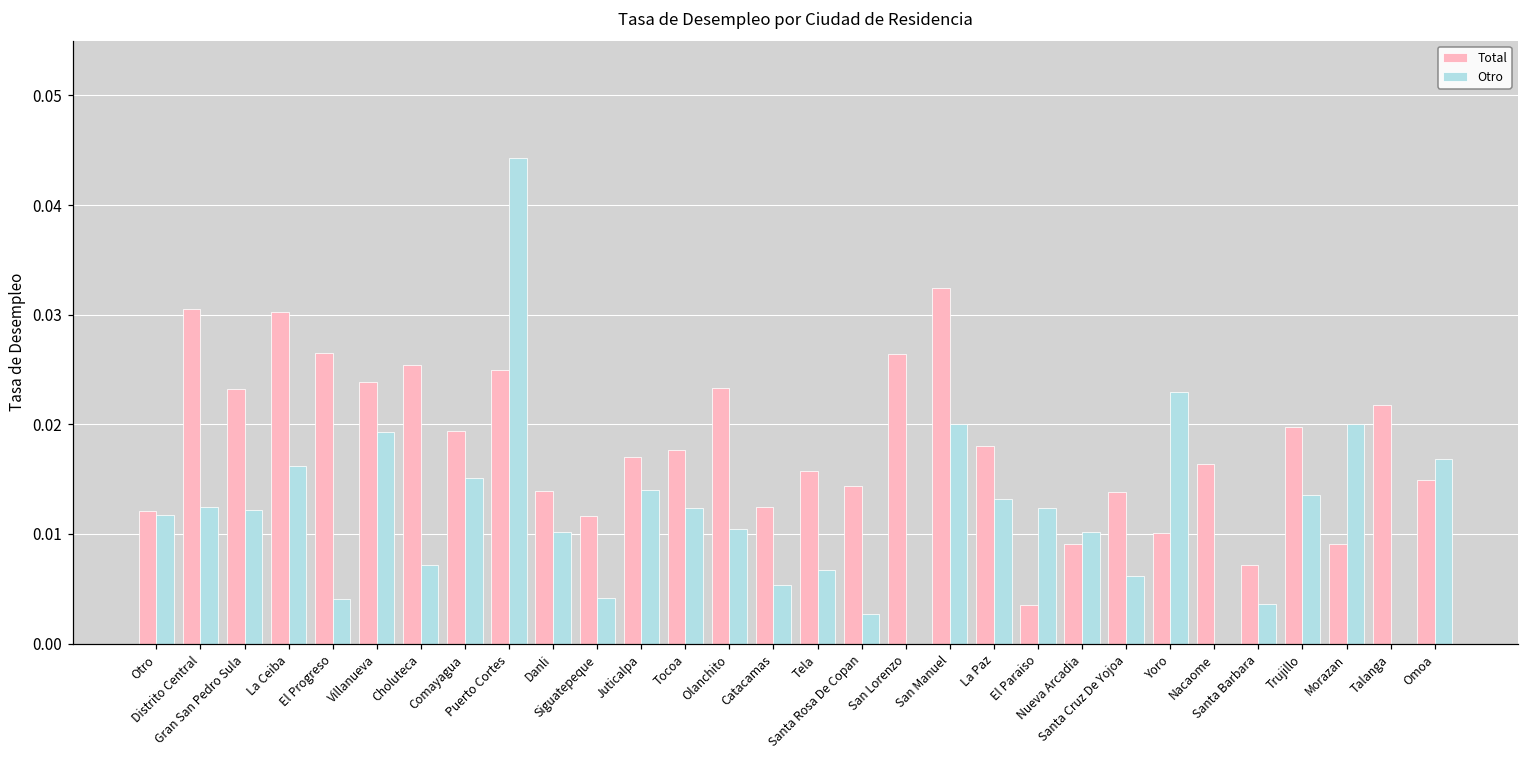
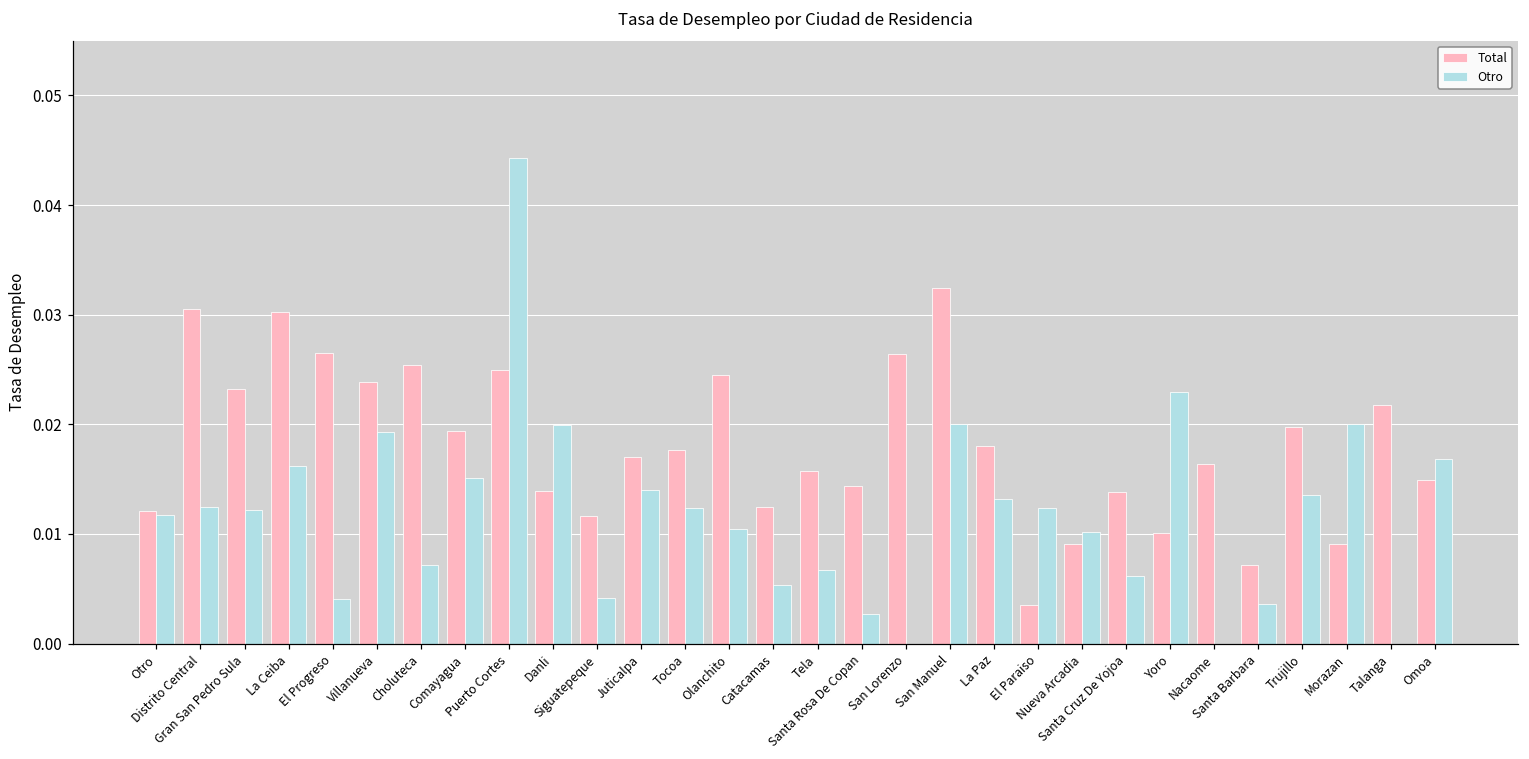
  {
    "Total": {
      "Otro": 0.012,
      "Distrito Central": 0.031,
      "Gran San Pedro Sula": 0.023,
      "La Ceiba": 0.030,
      "El Progreso": 0.027,
      "Villanueva": 0.024,
      "Choluteca": 0.025,
      "Comayagua": 0.019,
      "Puerto Cortes": 0.025,
      "Danli": 0.014,
      "Siguatepeque": 0.012,
      "Juticalpa": 0.017,
      "Tocoa": 0.018,
-     "Olanchito": 0.023,
+     "Olanchito": 0.025,
      "Catacamas": 0.012,
      "Tela": 0.016,
      "Santa Rosa De Copan": 0.014,
      "San Lorenzo": 0.026,
      "San Manuel": 0.032,
      "La Paz": 0.018,
      "El Paraiso": 0.003,
      "Nueva Arcadia": 0.009,
      "Santa Cruz De Yojoa": 0.014,
      "Yoro": 0.010,
      "Nacaome": 0.016,
      "Santa Barbara": 0.007,
      "Trujillo": 0.020,
      "Morazan": 0.009,
      "Talanga": 0.022,
      "Omoa": 0.015
    },
    "Otro": {
      "Otro": 0.012,
      "Distrito Central": 0.012,
      "Gran San Pedro Sula": 0.012,
      "La Ceiba": 0.016,
      "El Progreso": 0.004,
      "Villanueva": 0.019,
      "Choluteca": 0.007,
      "Comayagua": 0.015,
      "Puerto Cortes": 0.044,
-     "Danli": 0.010,
+     "Danli": 0.020,
      "Siguatepeque": 0.004,
      "Juticalpa": 0.014,
      "Tocoa": 0.012,
      "Olanchito": 0.010,
      "Catacamas": 0.005,
      "Tela": 0.007,
      "Santa Rosa De Copan": 0.003,
      "San Lorenzo": 0.000,
      "San Manuel": 0.020,
      "La Paz": 0.013,
      "El Paraiso": 0.012,
      "Nueva Arcadia": 0.010,
      "Santa Cruz De Yojoa": 0.006,
      "Yoro": 0.023,
      "Nacaome": 0.000,
      "Santa Barbara": 0.004,
      "Trujillo": 0.014,
      "Morazan": 0.020,
      "Talanga": 0.000,
      "Omoa": 0.017
    }
  }
